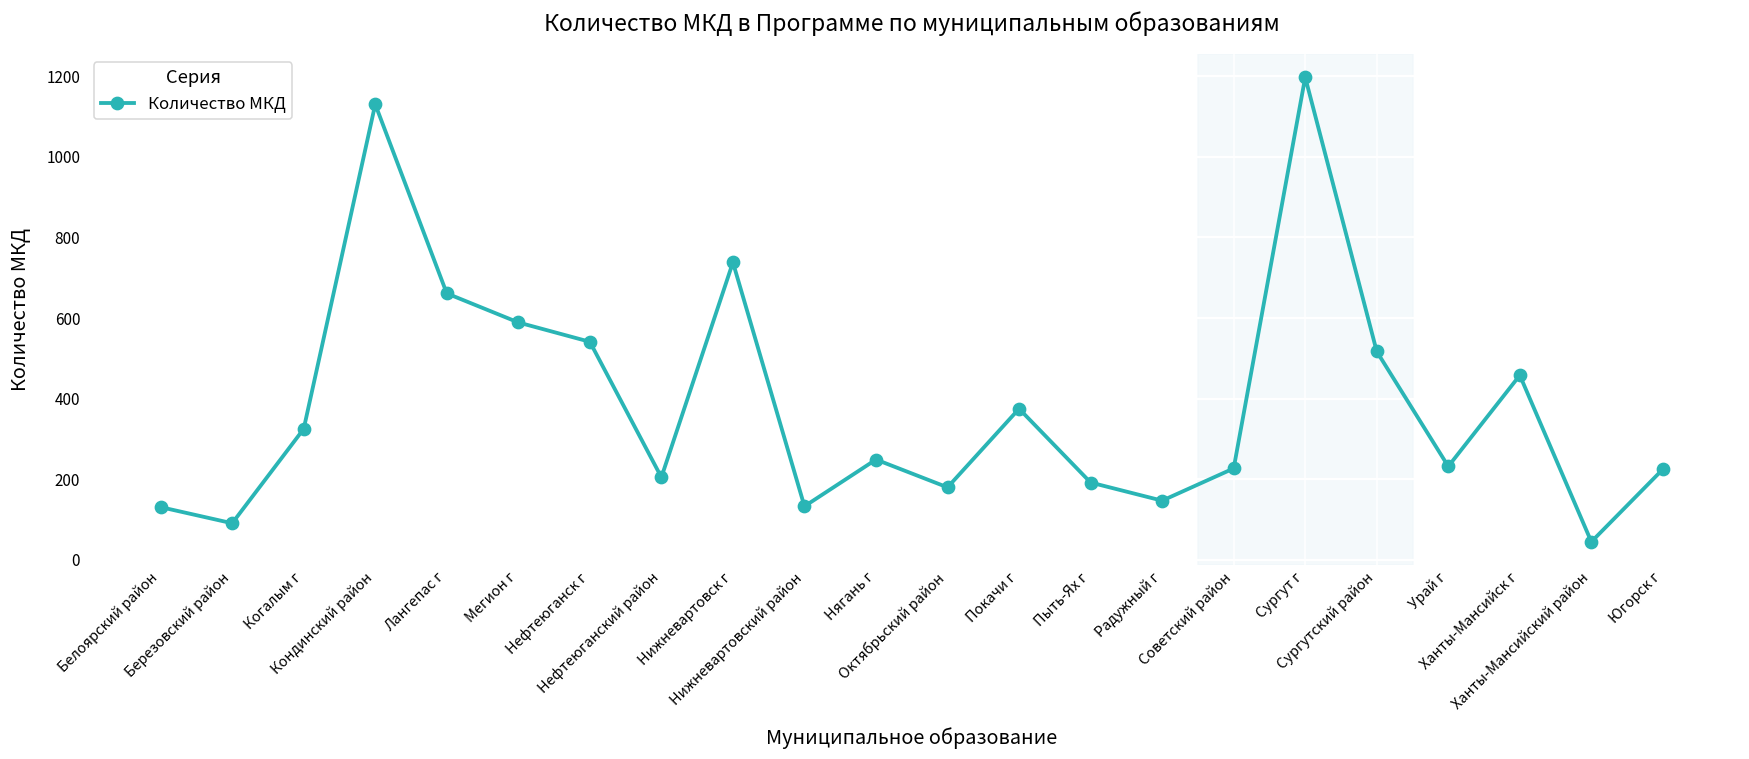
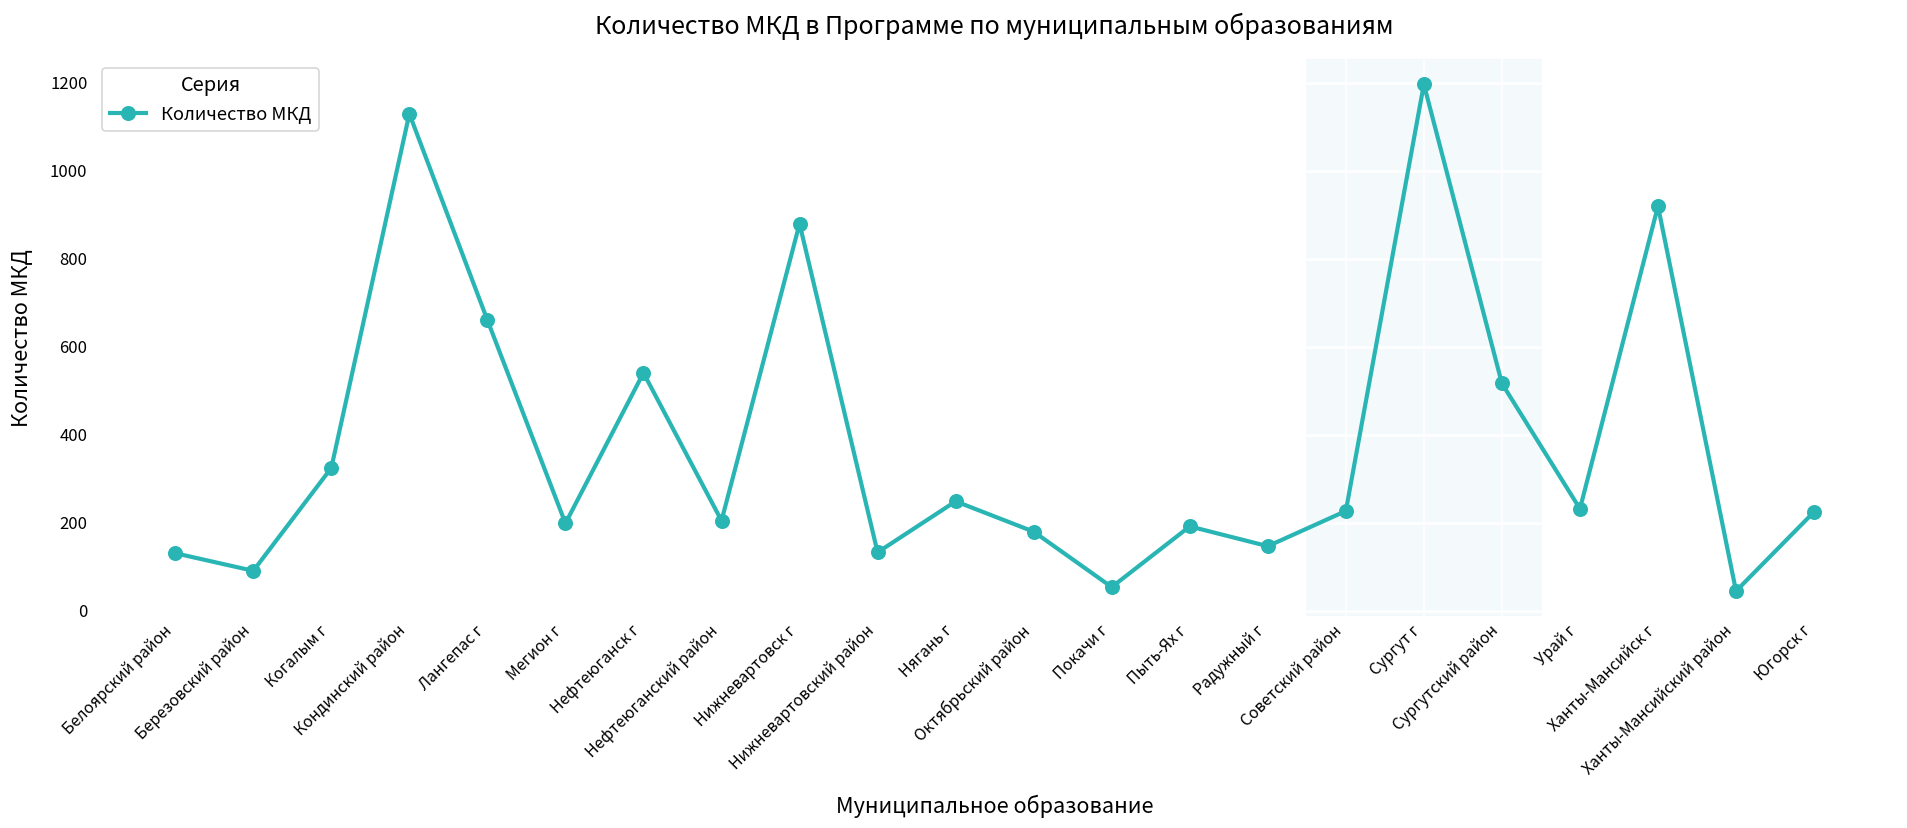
  {
    "Белоярский район": 130,
    "Березовский район": 90,
    "Когалым г": 330,
    "Кондинский район": 1130,
    "Лангепас г": 660,
-   "Мегион г": 590,
+   "Мегион г": 200,
    "Нефтеюганск г": 540,
    "Нефтеюганский район": 210,
-   "Нижневартовск г": 740,
+   "Нижневартовск г": 880,
    "Нижневартовский район": 130,
    "Нягань г": 250,
    "Октябрьский район": 180,
-   "Покачи г": 380,
+   "Покачи г": 50,
    "Пыть-Ях г": 190,
    "Радужный г": 150,
    "Советский район": 230,
    "Сургут г": 1200,
    "Сургутский район": 520,
    "Урай г": 230,
-   "Ханты-Мансийск г": 460,
+   "Ханты-Мансийск г": 920,
    "Ханты-Мансийский район": 50,
    "Югорск г": 230
  }
